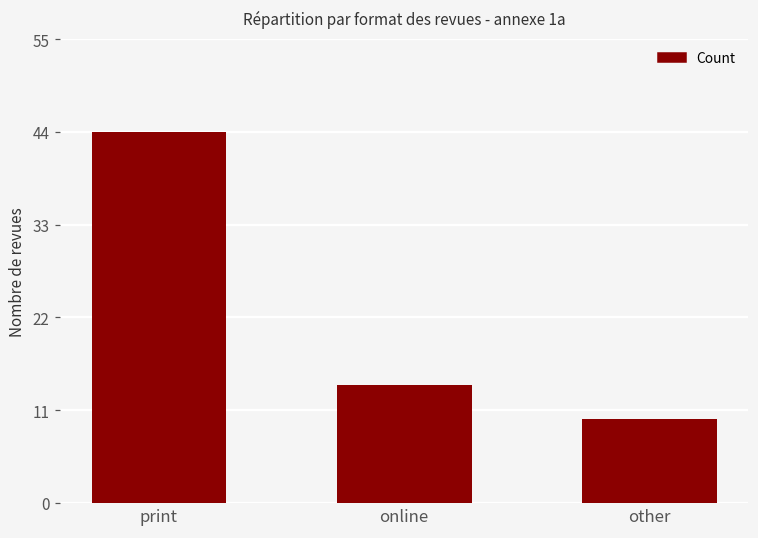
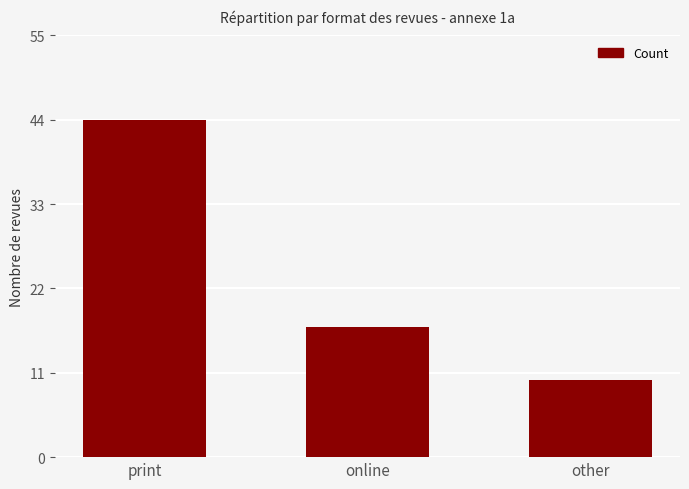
  {
    "print": 44,
-   "online": 14,
+   "online": 17,
    "other": 10
  }
